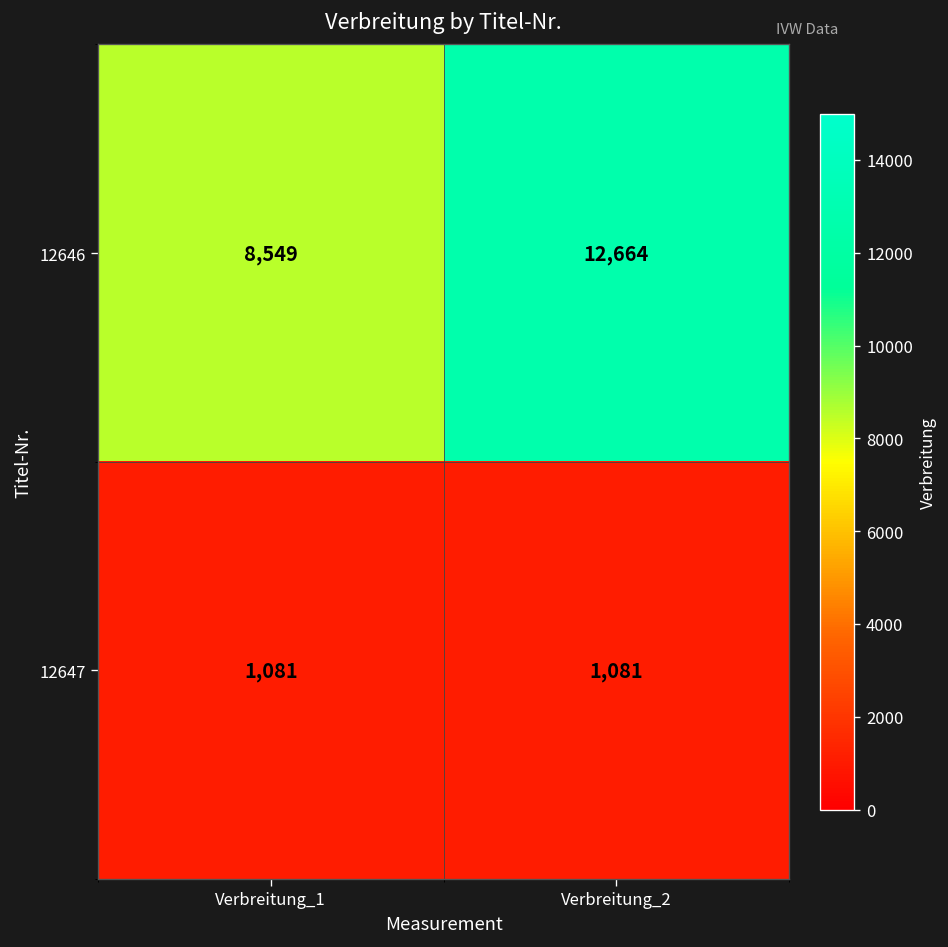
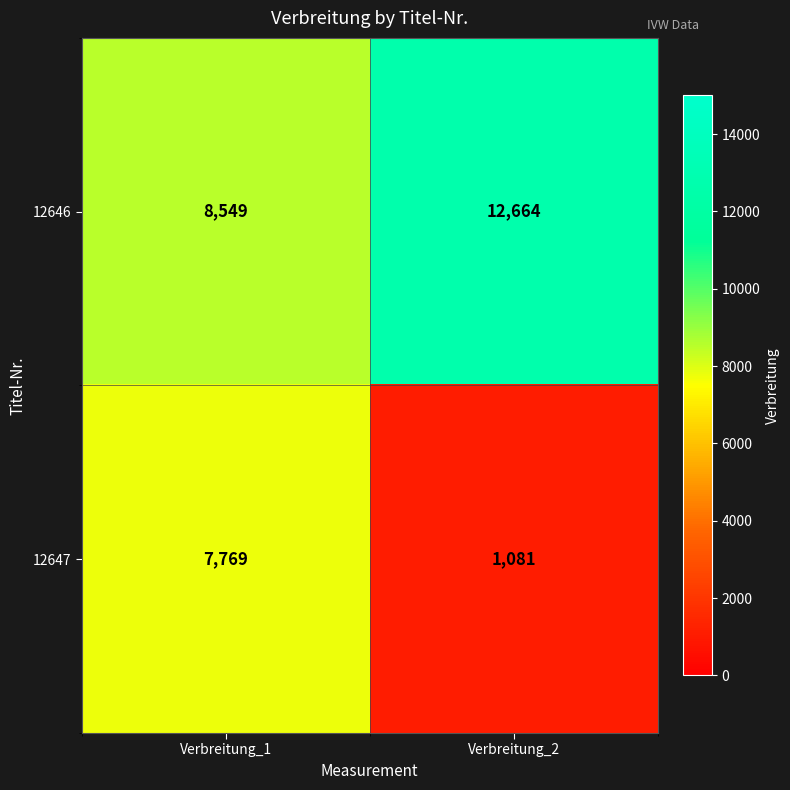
  {
    "12646": {
      "Verbreitung_1": "8,549",
      "Verbreitung_2": "12,664"
    },
    "12647": {
-     "Verbreitung_1": "1,081",
+     "Verbreitung_1": "7,769",
      "Verbreitung_2": "1,081"
    }
  }
